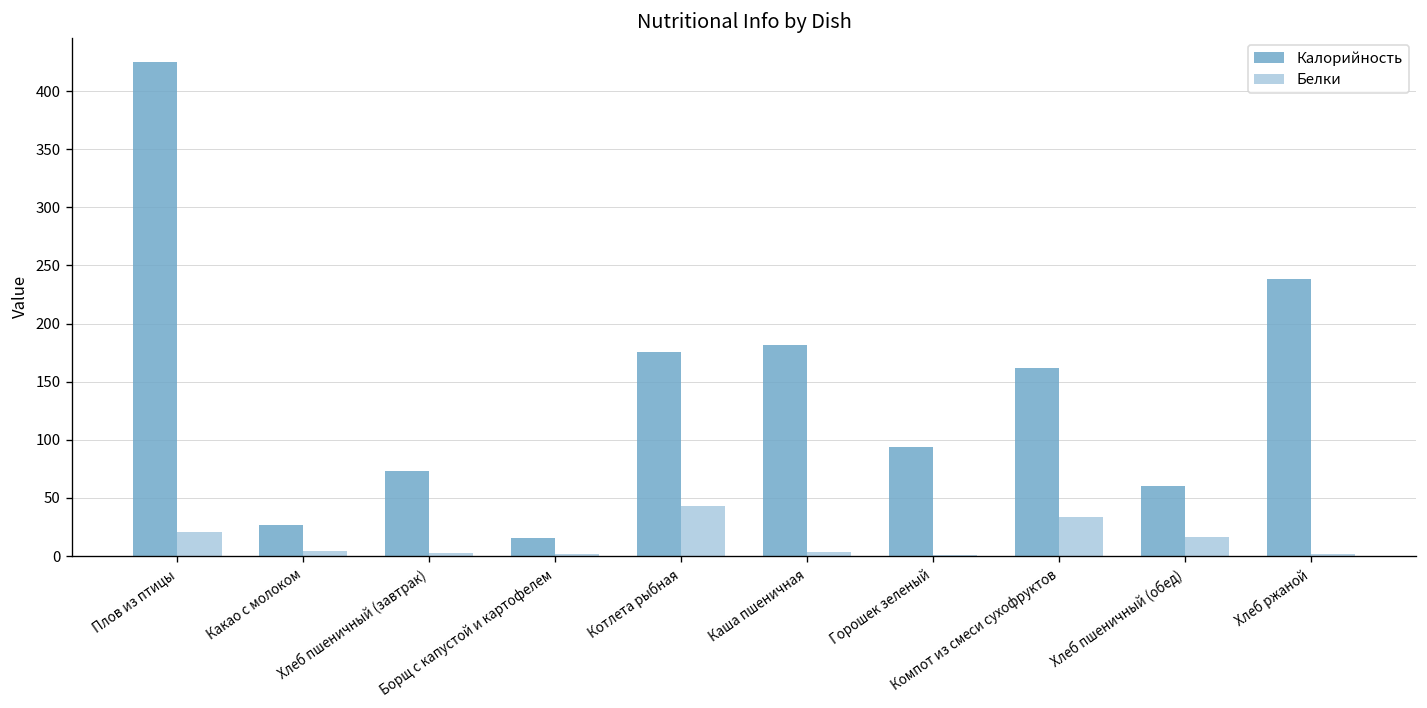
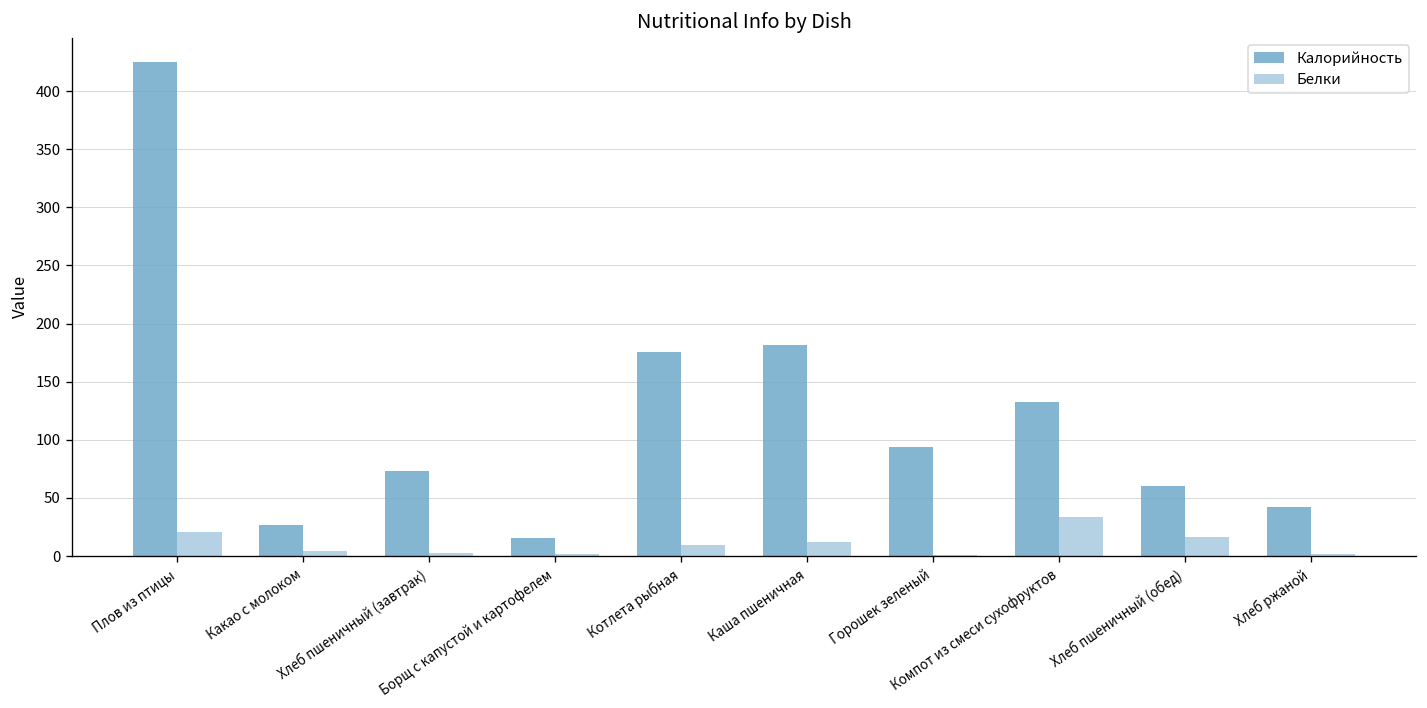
  {
    "Калорийность": {
      "Плов из птицы": 420,
      "Какао с молоком": 30,
      "Хлеб пшеничный (завтрак)": 70,
      "Борщ с капустой и картофелем": 20,
      "Котлета рыбная": 180,
      "Каша пшеничная": 180,
      "Горошек зеленый": 90,
-     "Компот из смеси сухофруктов": 160,
+     "Компот из смеси сухофруктов": 130,
      "Хлеб пшеничный (обед)": 60,
-     "Хлеб ржаной": 240
+     "Хлеб ржаной": 40
    },
    "Белки": {
      "Плов из птицы": 20,
      "Какао с молоком": 0,
      "Хлеб пшеничный (завтрак)": 0,
-     "Котлета рыбная": 40,
-     "Каша пшеничная": 0,
+     "Котлета рыбная": 10,
+     "Каша пшеничная": 10,
      "Компот из смеси сухофруктов": 30,
      "Хлеб пшеничный (обед)": 20
    }
  }
